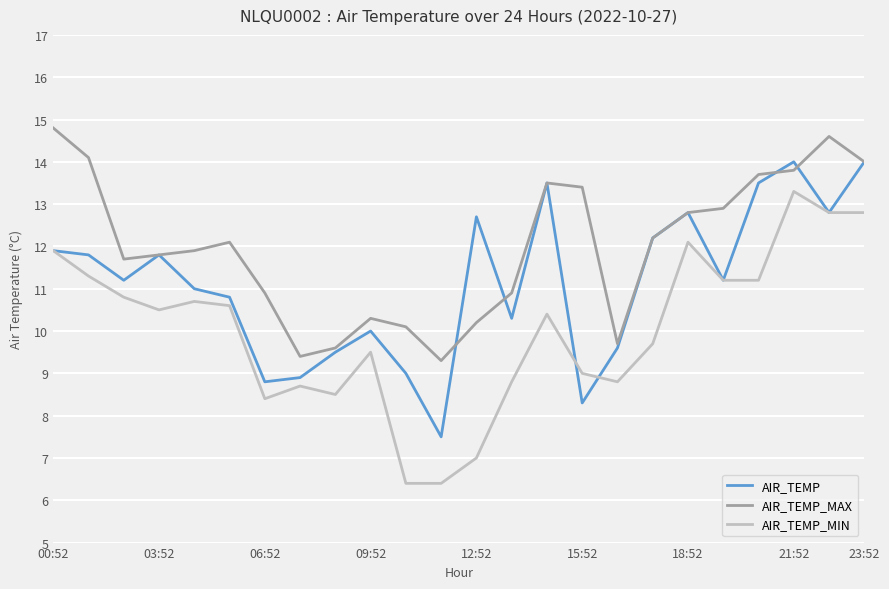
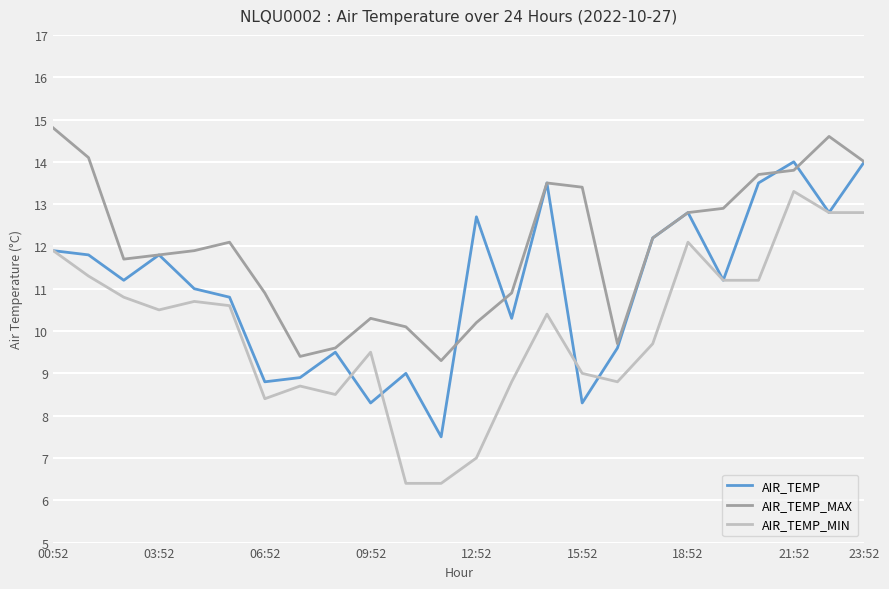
  {
    "AIR_TEMP": {
      "06:52": 8.8,
-     "09:52": 10.0,
+     "09:52": 8.3,
      "12:52": 12.7,
      "15:52": 8.3,
      "21:52": 14.0
    }
  }
